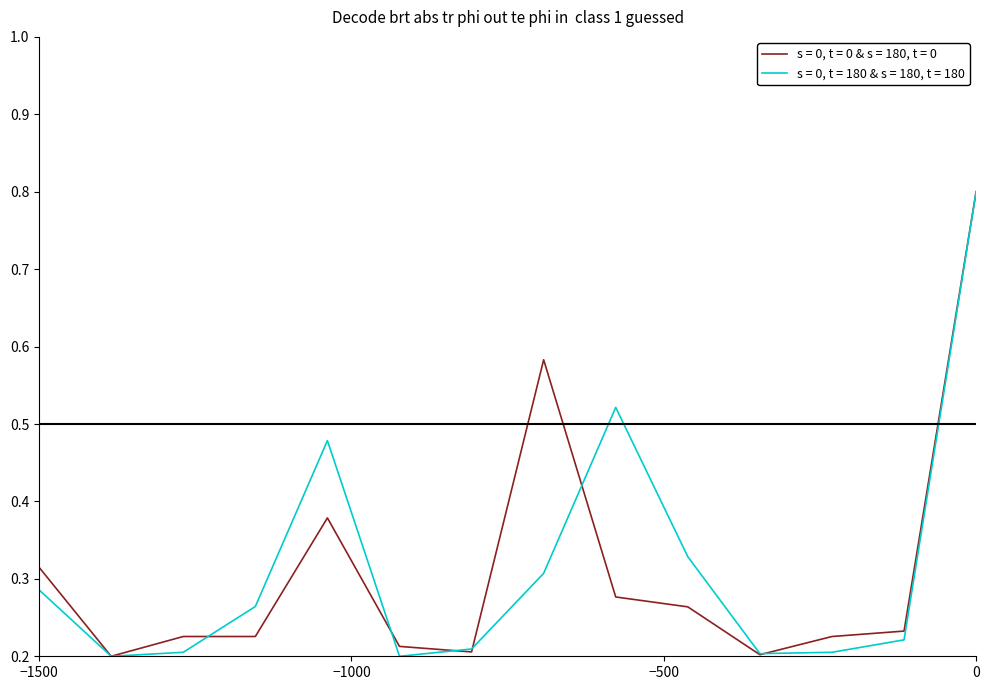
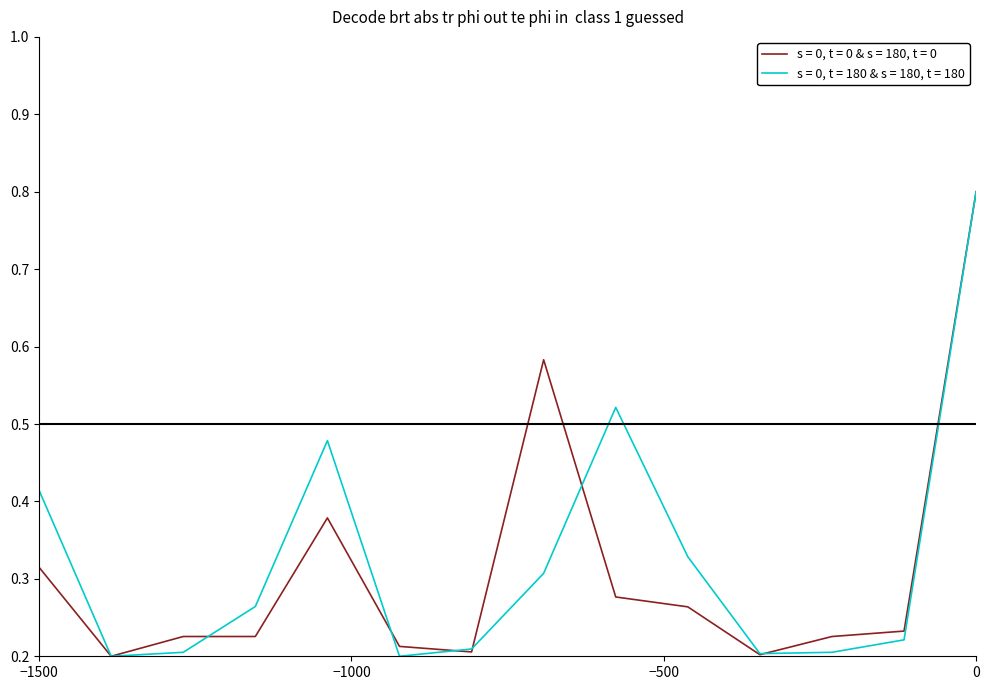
  {
    "s = 0, t = 0 & s = 180, t = 0": {
      "−1500": 0.31
    },
    "s = 0, t = 180 & s = 180, t = 180": {
-     "−1500": 0.29
+     "−1500": 0.41
    }
  }
